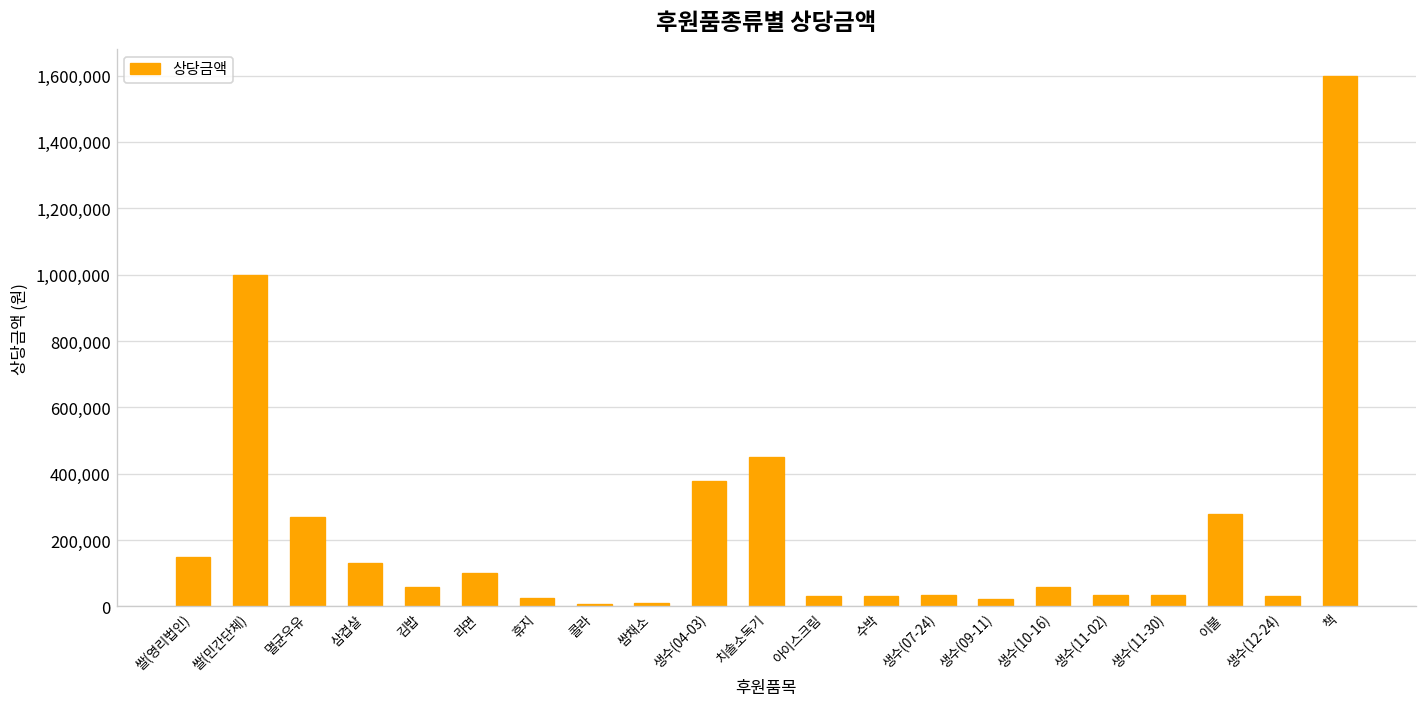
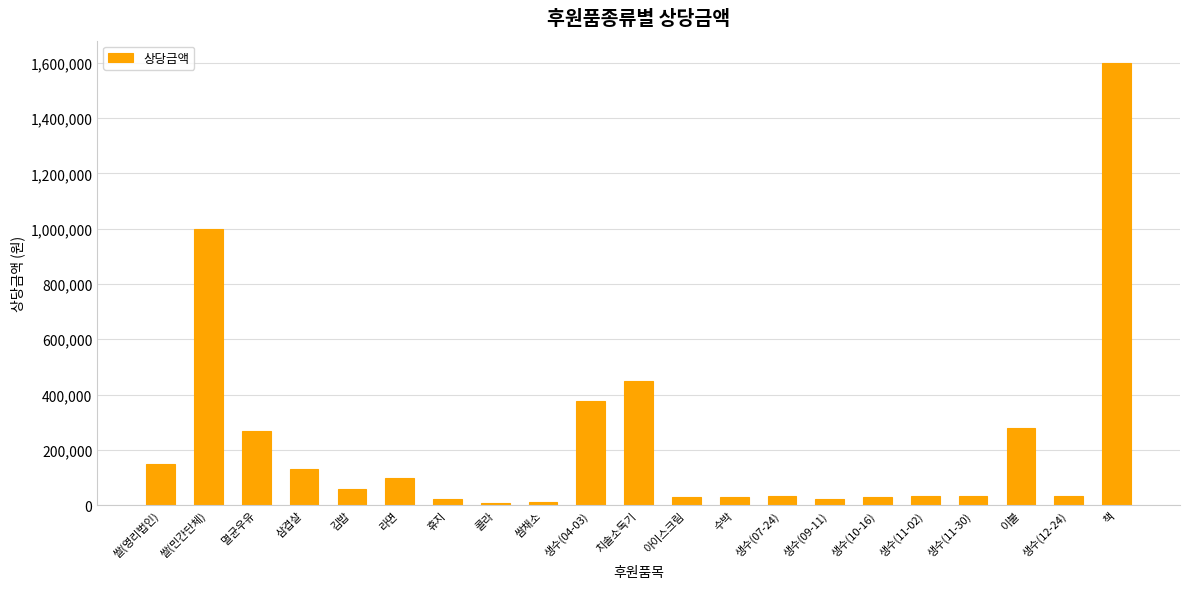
  {
    "쌀(영리법인)": "150,000",
    "쌀(민간단체)": "1,000,000",
    "멸균우유": "270,000",
    "삼겹살": "130,000",
    "김밥": "60,000",
    "라면": "100,000",
    "휴지": "20,000",
    "쌈채소": "10,000",
    "생수(04-03)": "380,000",
    "치솔소독기": "450,000",
    "아이스크림": "30,000",
    "수박": "30,000",
    "생수(07-24)": "40,000",
    "생수(09-11)": "20,000",
-   "생수(10-16)": "60,000",
+   "생수(10-16)": "30,000",
    "생수(11-02)": "40,000",
    "생수(11-30)": "40,000",
    "이불": "280,000",
    "생수(12-24)": "30,000",
    "책": "1,600,000"
  }
